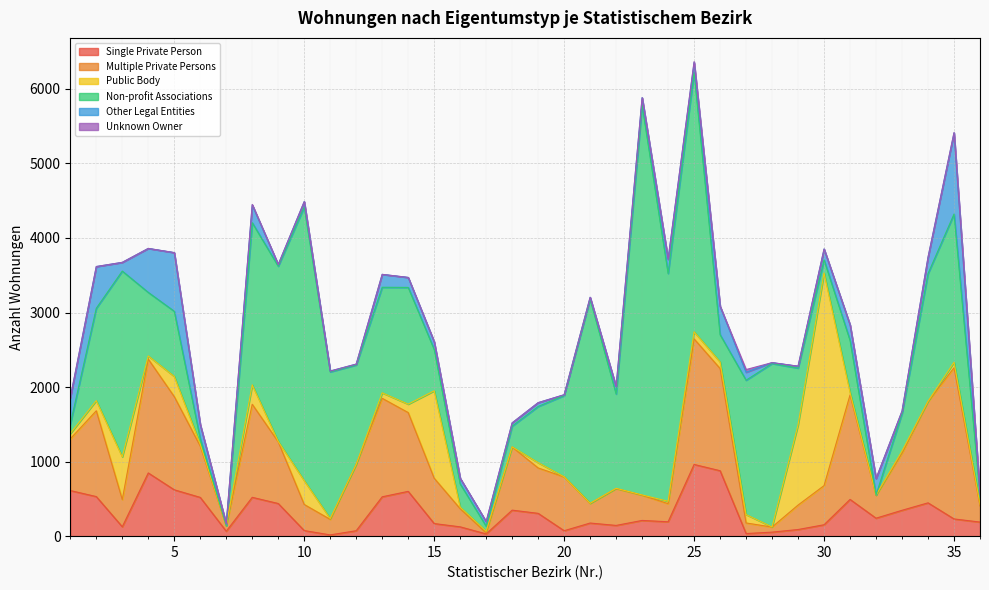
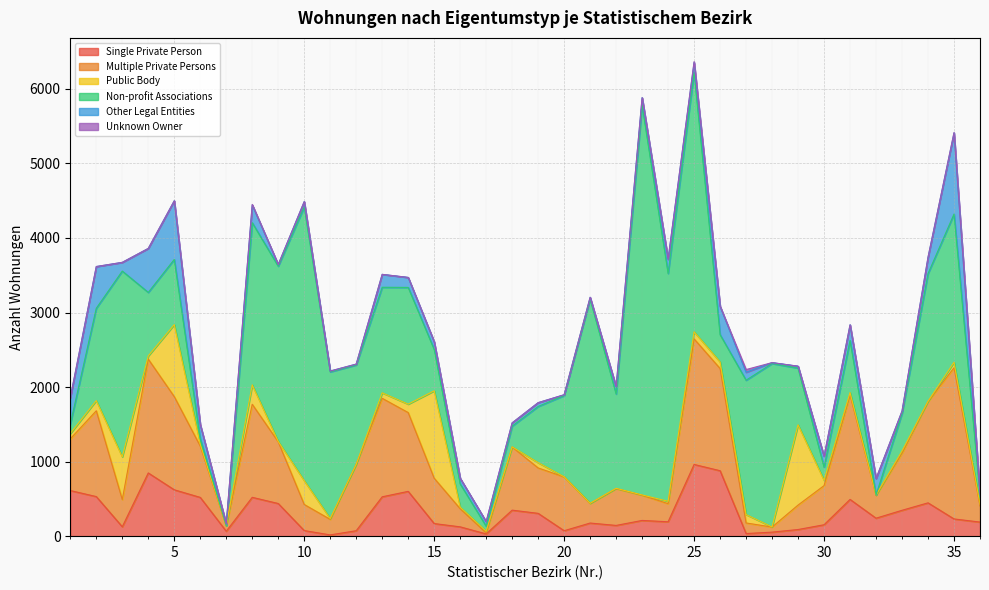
  {
    "Public Body": {
-     "5": 300,
+     "5": 1000,
      "10": 300,
      "15": 1200,
      "25": 100,
-     "30": 2900,
+     "30": 100,
      "35": 100
    },
    "Non-profit Associations": {
      "5": 900,
      "10": 3700,
      "15": 600,
      "25": 3500,
      "30": 200,
      "35": 2000
    }
  }
